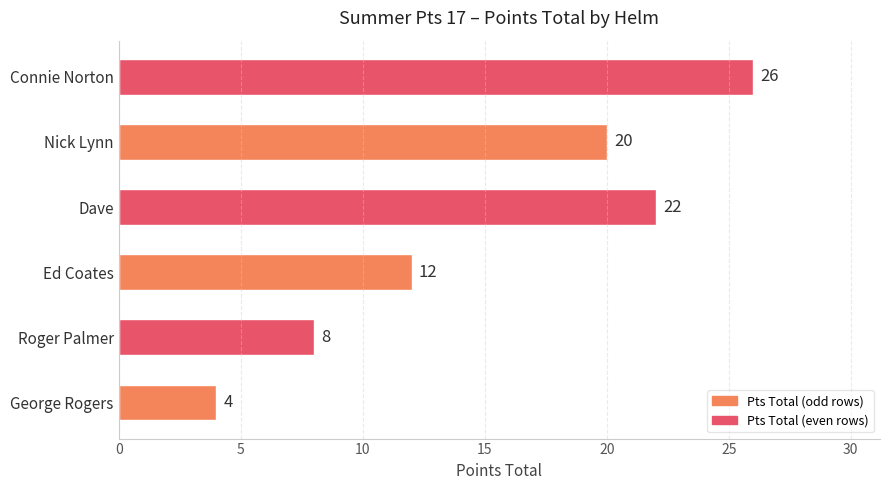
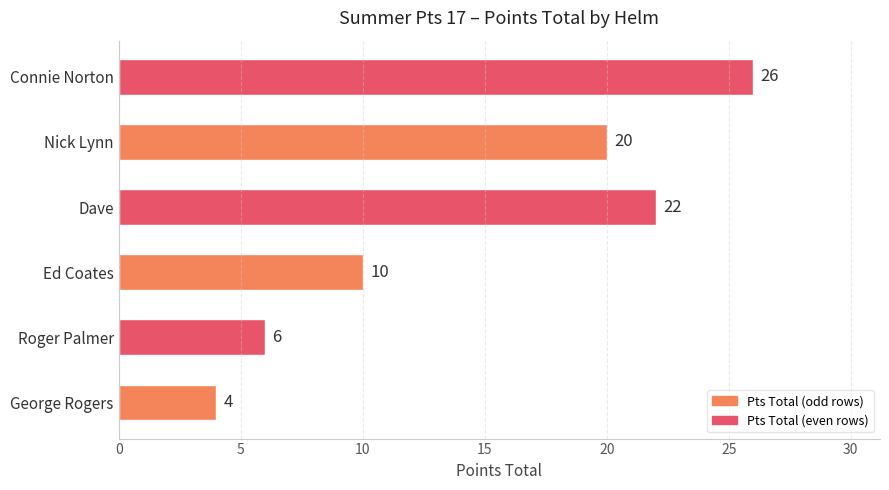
  {
    "Connie Norton": 26,
    "Nick Lynn": 20,
    "Dave": 22,
-   "Ed Coates": 12,
-   "Roger Palmer": 8,
+   "Ed Coates": 10,
+   "Roger Palmer": 6,
    "George Rogers": 4
  }
